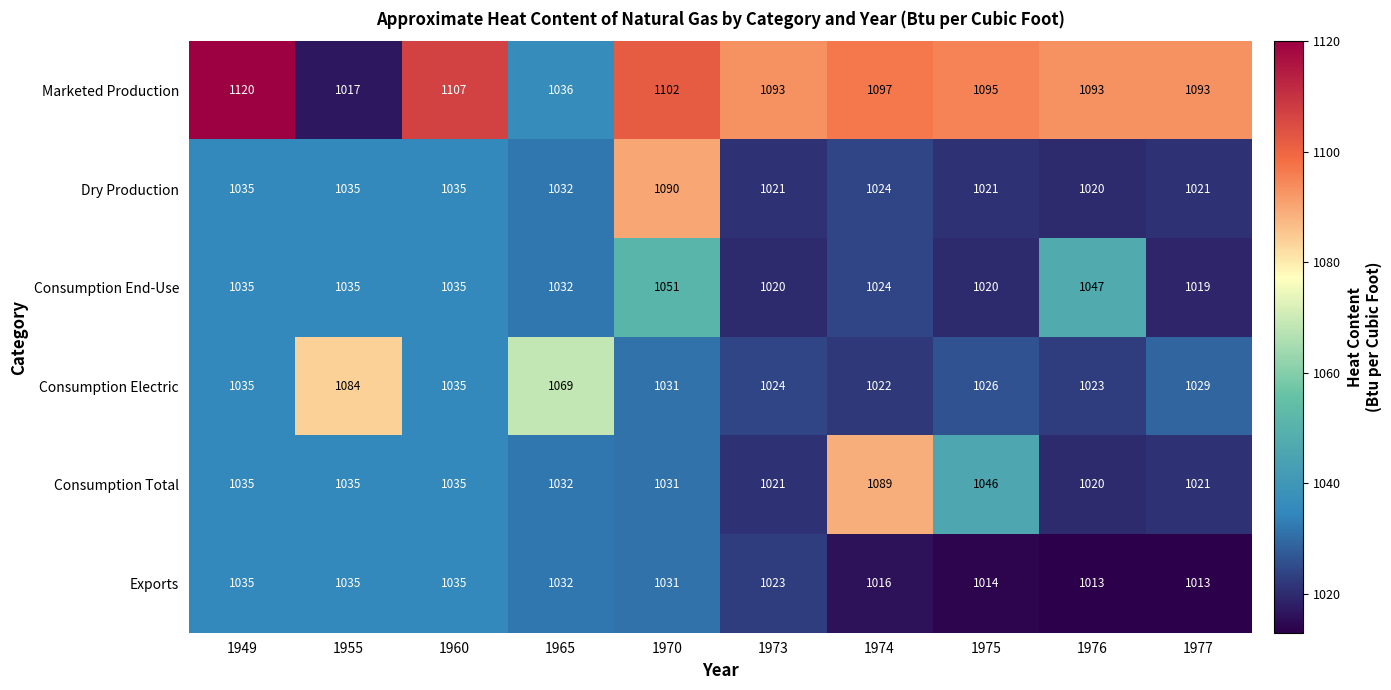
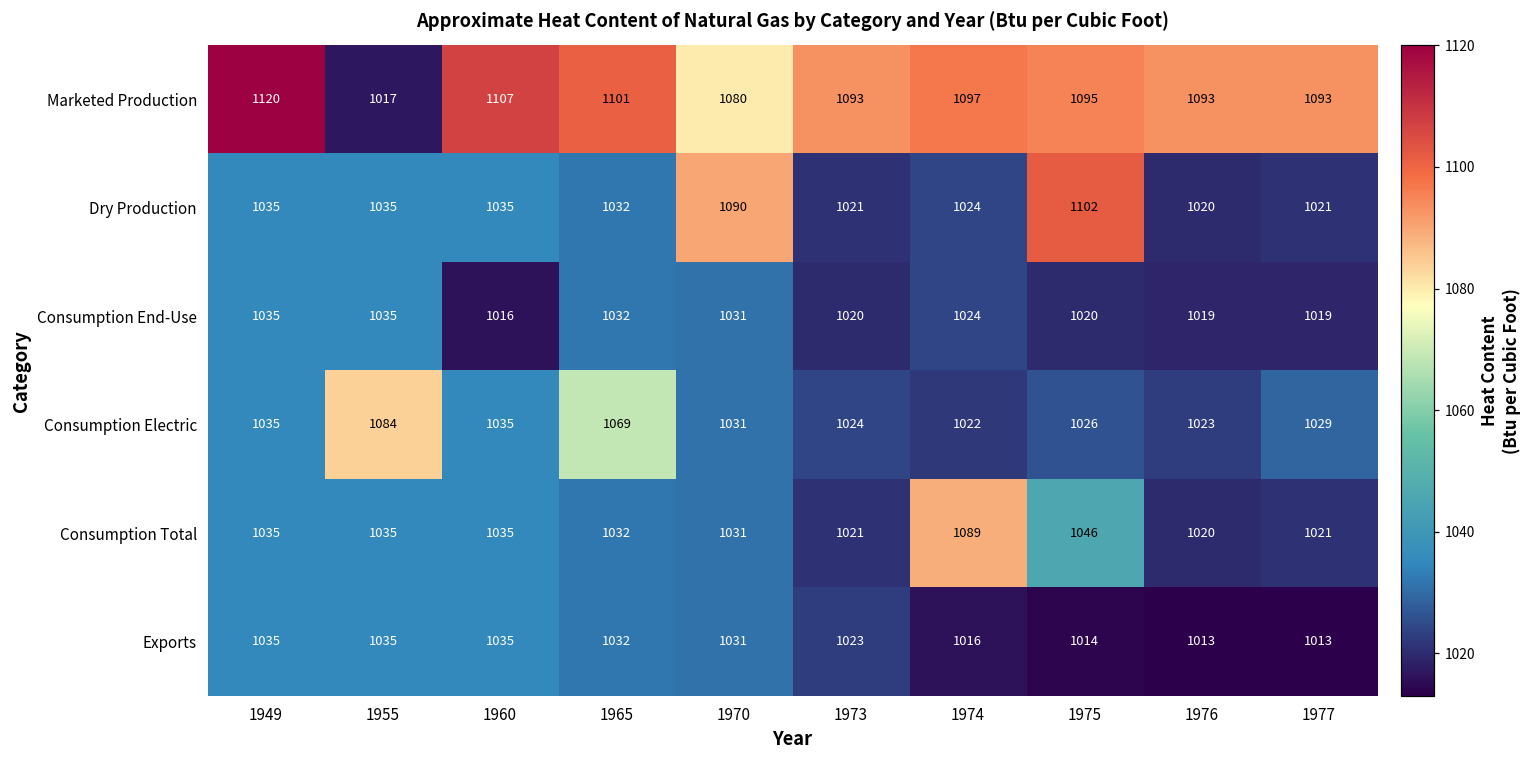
  {
    "Marketed Production": {
      "1949": 1120,
      "1955": 1017,
      "1960": 1107,
-     "1965": 1036,
-     "1970": 1102,
+     "1965": 1101,
+     "1970": 1080,
      "1973": 1093,
      "1974": 1097,
      "1975": 1095,
      "1976": 1093,
      "1977": 1093
    },
    "Dry Production": {
      "1949": 1035,
      "1955": 1035,
      "1960": 1035,
      "1965": 1032,
      "1970": 1090,
      "1973": 1021,
      "1974": 1024,
-     "1975": 1021,
+     "1975": 1102,
      "1976": 1020,
      "1977": 1021
    },
    "Consumption End-Use": {
      "1949": 1035,
      "1955": 1035,
-     "1960": 1035,
+     "1960": 1016,
      "1965": 1032,
-     "1970": 1051,
+     "1970": 1031,
      "1973": 1020,
      "1974": 1024,
      "1975": 1020,
-     "1976": 1047,
+     "1976": 1019,
      "1977": 1019
    },
    "Consumption Electric": {
      "1949": 1035,
      "1955": 1084,
      "1960": 1035,
      "1965": 1069,
      "1970": 1031,
      "1973": 1024,
      "1974": 1022,
      "1975": 1026,
      "1976": 1023,
      "1977": 1029
    },
    "Consumption Total": {
      "1949": 1035,
      "1955": 1035,
      "1960": 1035,
      "1965": 1032,
      "1970": 1031,
      "1973": 1021,
      "1974": 1089,
      "1975": 1046,
      "1976": 1020,
      "1977": 1021
    },
    "Exports": {
      "1949": 1035,
      "1955": 1035,
      "1960": 1035,
      "1965": 1032,
      "1970": 1031,
      "1973": 1023,
      "1974": 1016,
      "1975": 1014,
      "1976": 1013,
      "1977": 1013
    }
  }
